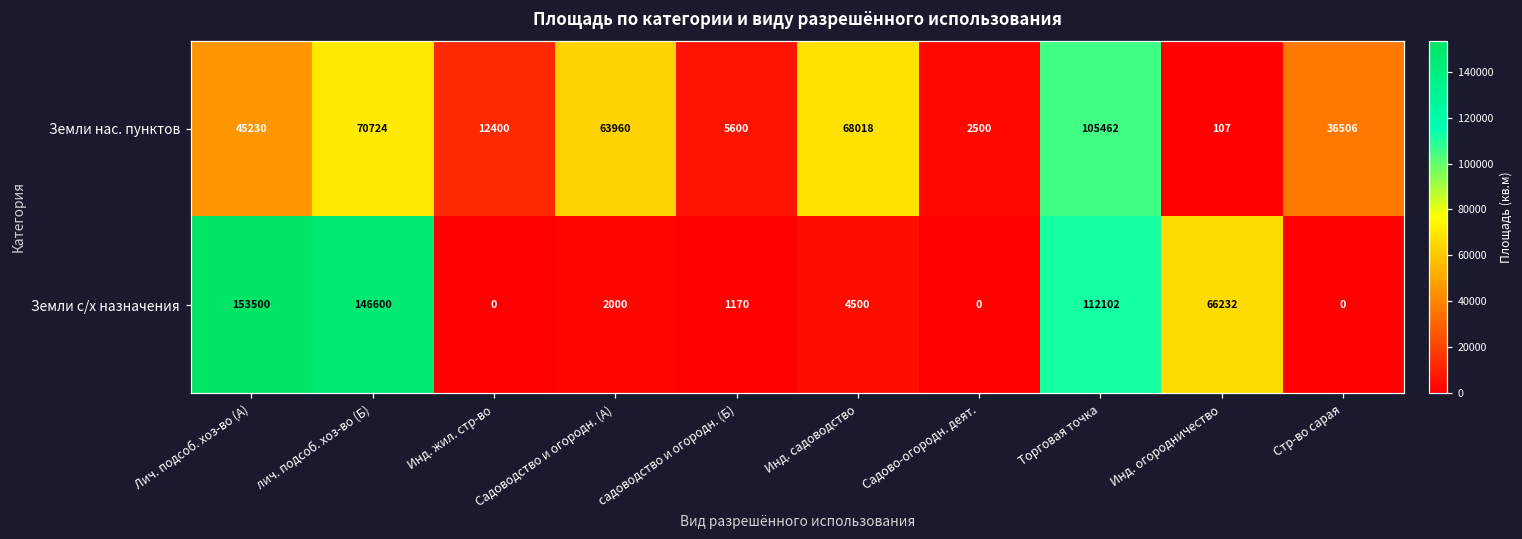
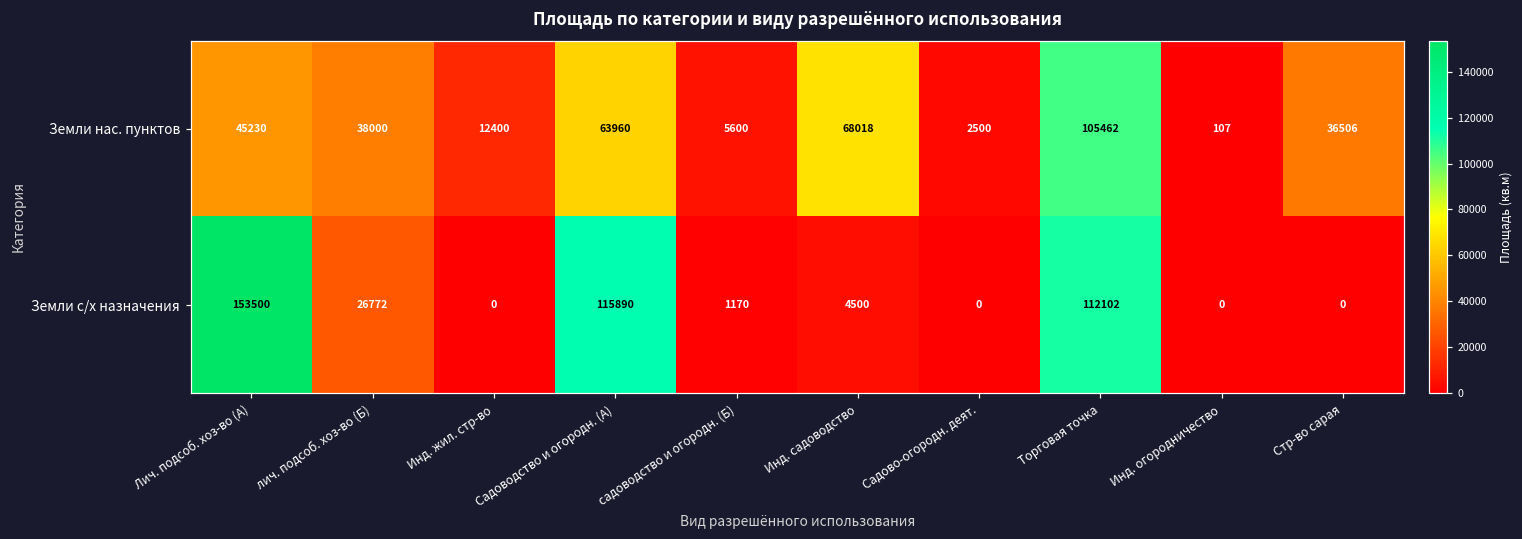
  {
    "Земли нас. пунктов": {
      "Лич. подсоб. хоз-во (А)": 45230,
-     "лич. подсоб. хоз-во (Б)": 70724,
+     "лич. подсоб. хоз-во (Б)": 38000,
      "Инд. жил. стр-во": 12400,
      "Садоводство и огородн. (А)": 63960,
      "садоводство и огородн. (Б)": 5600,
      "Инд. садоводство": 68018,
      "Садово-огородн. деят.": 2500,
      "Торговая точка": 105462,
      "Инд. огородничество": 107,
      "Стр-во сарая": 36506
    },
    "Земли с/х назначения": {
      "Лич. подсоб. хоз-во (А)": 153500,
-     "лич. подсоб. хоз-во (Б)": 146600,
+     "лич. подсоб. хоз-во (Б)": 26772,
      "Инд. жил. стр-во": 0,
-     "Садоводство и огородн. (А)": 2000,
+     "Садоводство и огородн. (А)": 115890,
      "садоводство и огородн. (Б)": 1170,
      "Инд. садоводство": 4500,
      "Садово-огородн. деят.": 0,
      "Торговая точка": 112102,
-     "Инд. огородничество": 66232,
+     "Инд. огородничество": 0,
      "Стр-во сарая": 0
    }
  }
